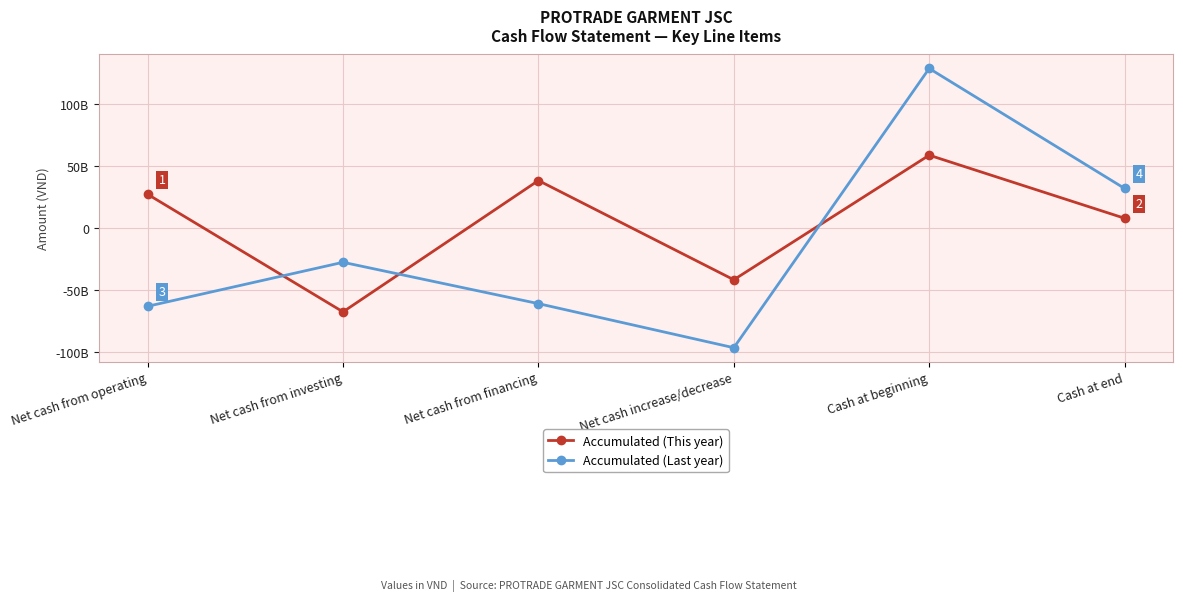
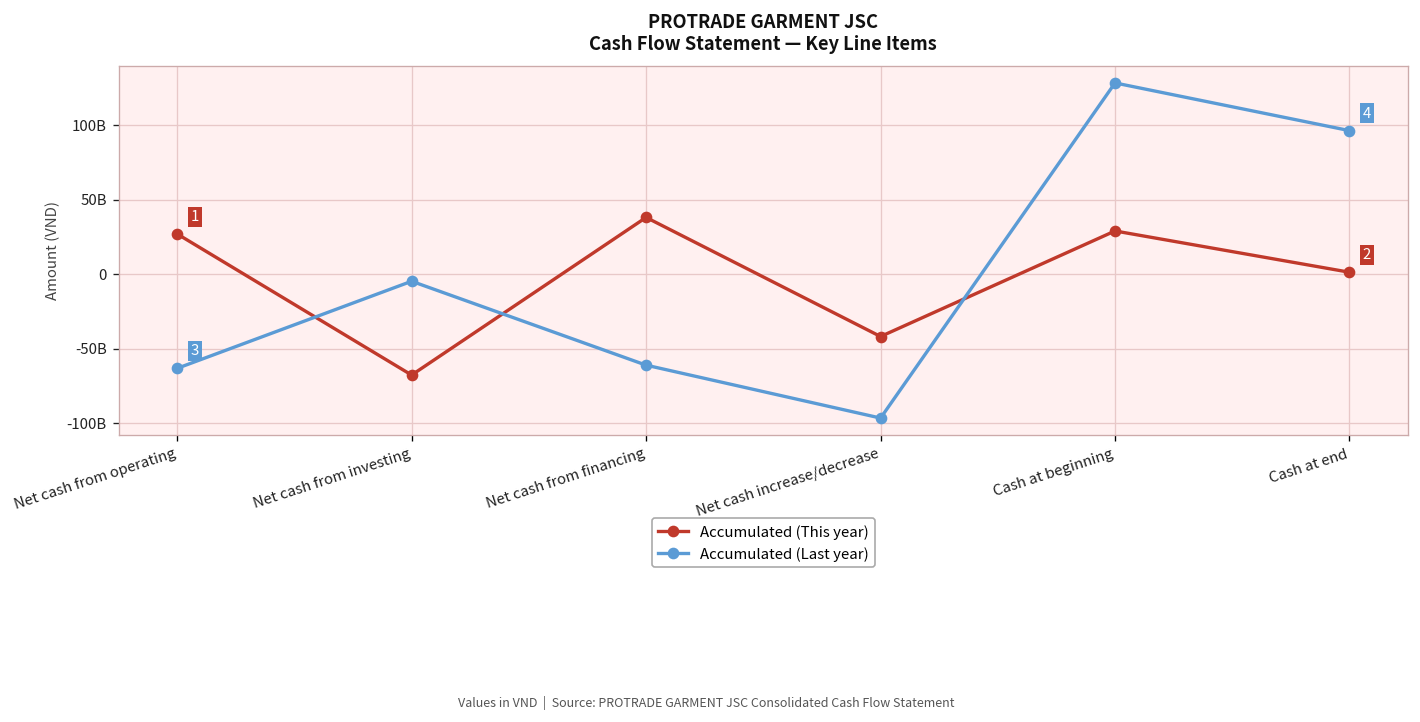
  {
    "Accumulated (This year)": {
      "Net cash from investing": -68000000000,
      "Net cash from financing": 38000000000,
      "Net cash increase/decrease": -42000000000,
-     "Cash at beginning": 58000000000,
-     "Cash at end": 8000000000
+     "Cash at beginning": 29000000000,
+     "Cash at end": 1000000000
    },
    "Accumulated (Last year)": {
-     "Net cash from investing": -28000000000,
+     "Net cash from investing": -5000000000,
      "Net cash from financing": -61000000000,
      "Net cash increase/decrease": -97000000000,
      "Cash at beginning": 128000000000,
-     "Cash at end": 32000000000
+     "Cash at end": 96000000000
    }
  }
